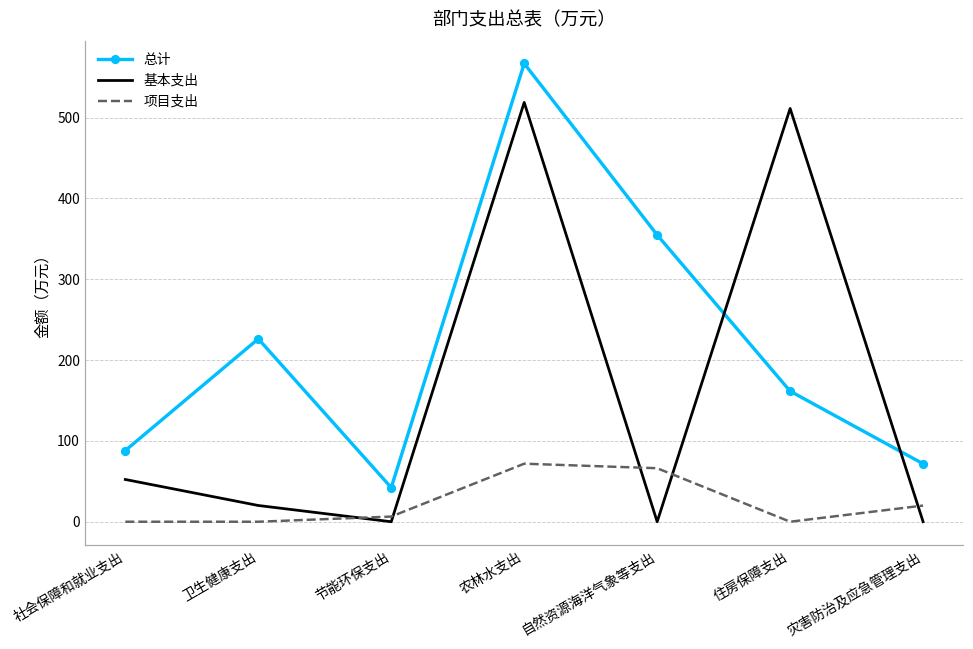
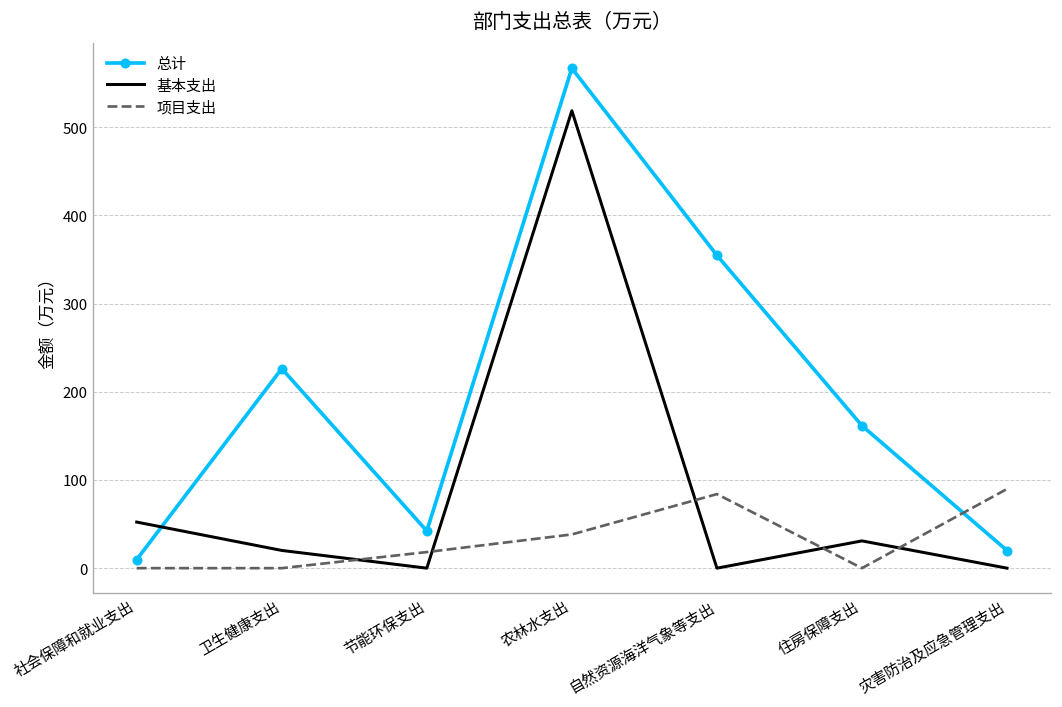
  {
    "总计": {
-     "社会保障和就业支出": 90,
+     "社会保障和就业支出": 10,
      "卫生健康支出": 230,
      "节能环保支出": 40,
      "农林水支出": 570,
      "自然资源海洋气象等支出": 350,
      "住房保障支出": 160,
-     "灾害防治及应急管理支出": 70
+     "灾害防治及应急管理支出": 20
    },
    "基本支出": {
      "社会保障和就业支出": 50,
      "卫生健康支出": 20,
      "节能环保支出": 0,
      "农林水支出": 520,
      "自然资源海洋气象等支出": 0,
-     "住房保障支出": 510,
+     "住房保障支出": 30,
      "灾害防治及应急管理支出": 0
    },
    "项目支出": {
      "社会保障和就业支出": 0,
      "卫生健康支出": 0,
-     "节能环保支出": 10,
-     "农林水支出": 70,
-     "自然资源海洋气象等支出": 70,
+     "节能环保支出": 20,
+     "农林水支出": 40,
+     "自然资源海洋气象等支出": 80,
      "住房保障支出": 0,
-     "灾害防治及应急管理支出": 20
+     "灾害防治及应急管理支出": 90
    }
  }
